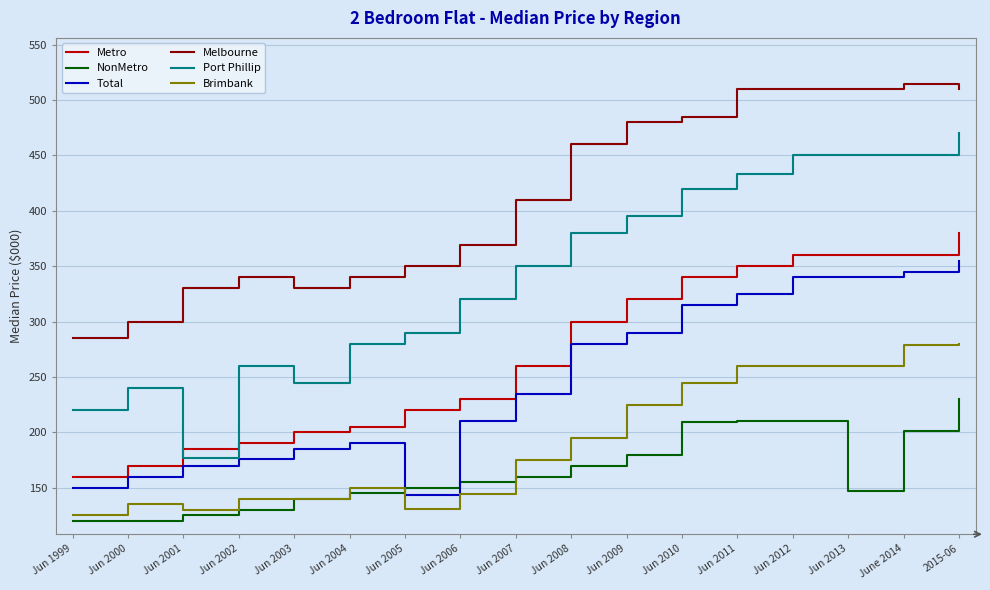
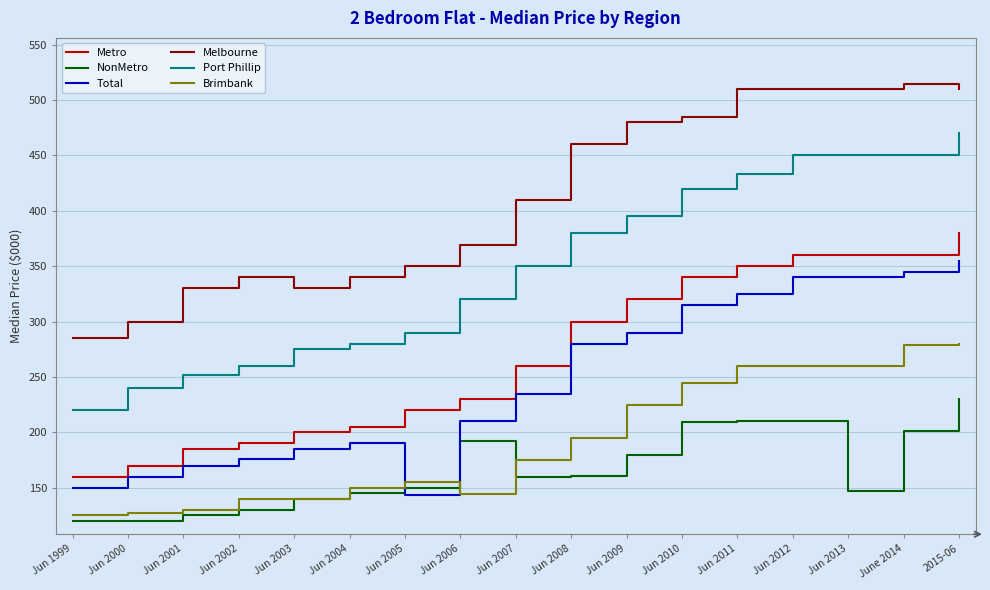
  {
    "NonMetro": {
      "Jun 1999": 120,
      "Jun 2000": 120,
      "Jun 2001": 125,
      "Jun 2002": 130,
      "Jun 2004": 145,
      "Jun 2005": 150,
-     "Jun 2006": 155,
+     "Jun 2006": 192,
      "Jun 2007": 160,
-     "Jun 2008": 170,
+     "Jun 2008": 161,
      "Jun 2009": 180,
      "Jun 2010": 209,
      "Jun 2011": 210,
      "Jun 2012": 210,
      "Jun 2013": 147,
      "June 2014": 201,
      "2015-06": 230
    },
    "Total": {
      "Jun 1999": 150,
      "Jun 2000": 160,
      "Jun 2001": 170,
      "Jun 2002": 176,
      "Jun 2003": 185,
      "Jun 2004": 190,
      "Jun 2005": 143,
      "Jun 2006": 210,
      "Jun 2007": 235,
      "Jun 2008": 280,
      "Jun 2009": 290,
      "Jun 2010": 315,
      "Jun 2011": 325,
      "Jun 2012": 340,
      "Jun 2013": 340,
      "June 2014": 345,
      "2015-06": 355
    },
    "Port Phillip": {
      "Jun 1999": 220,
      "Jun 2000": 240,
-     "Jun 2001": 177,
+     "Jun 2001": 252,
      "Jun 2002": 260,
-     "Jun 2003": 245,
+     "Jun 2003": 275,
      "Jun 2004": 280,
      "Jun 2005": 290,
      "Jun 2006": 320,
      "Jun 2007": 350,
      "Jun 2008": 380,
      "Jun 2009": 395,
      "Jun 2010": 420,
      "Jun 2011": 433,
      "Jun 2012": 450,
      "Jun 2013": 450,
      "June 2014": 450,
      "2015-06": 470
    },
    "Brimbank": {
      "Jun 1999": 125,
-     "Jun 2000": 135,
+     "Jun 2000": 127,
      "Jun 2001": 130,
      "Jun 2002": 140,
      "Jun 2004": 150,
-     "Jun 2005": 131,
+     "Jun 2005": 155,
      "Jun 2006": 144,
      "Jun 2007": 175,
      "Jun 2008": 195,
      "Jun 2009": 225,
      "Jun 2010": 245,
      "Jun 2011": 260,
      "Jun 2012": 260,
      "Jun 2013": 260,
      "June 2014": 279,
      "2015-06": 280
    }
  }
